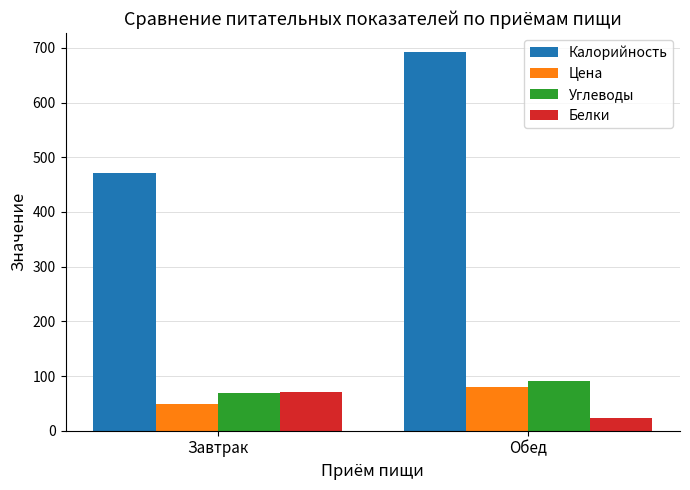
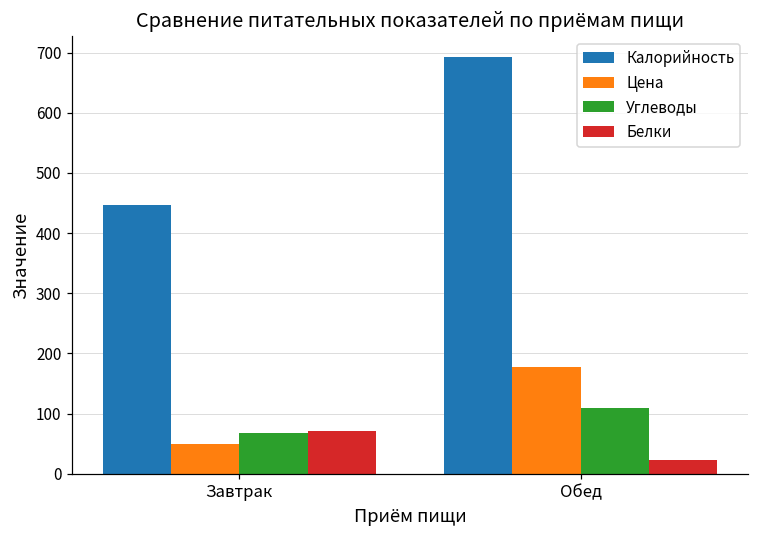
  {
    "Калорийность": {
-     "Завтрак": 470,
+     "Завтрак": 450,
      "Обед": 690
    },
    "Цена": {
      "Завтрак": 50,
-     "Обед": 80
+     "Обед": 180
    },
    "Углеводы": {
      "Завтрак": 70,
-     "Обед": 90
+     "Обед": 110
    },
    "Белки": {
      "Завтрак": 70,
      "Обед": 20
    }
  }
